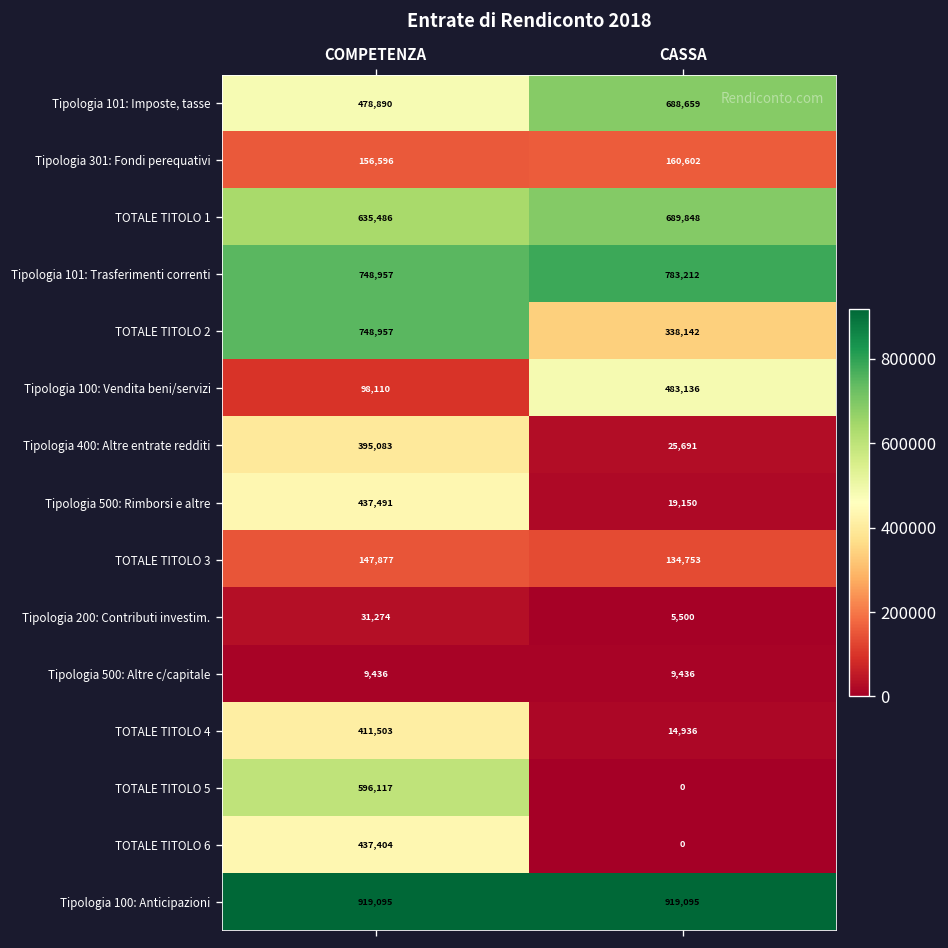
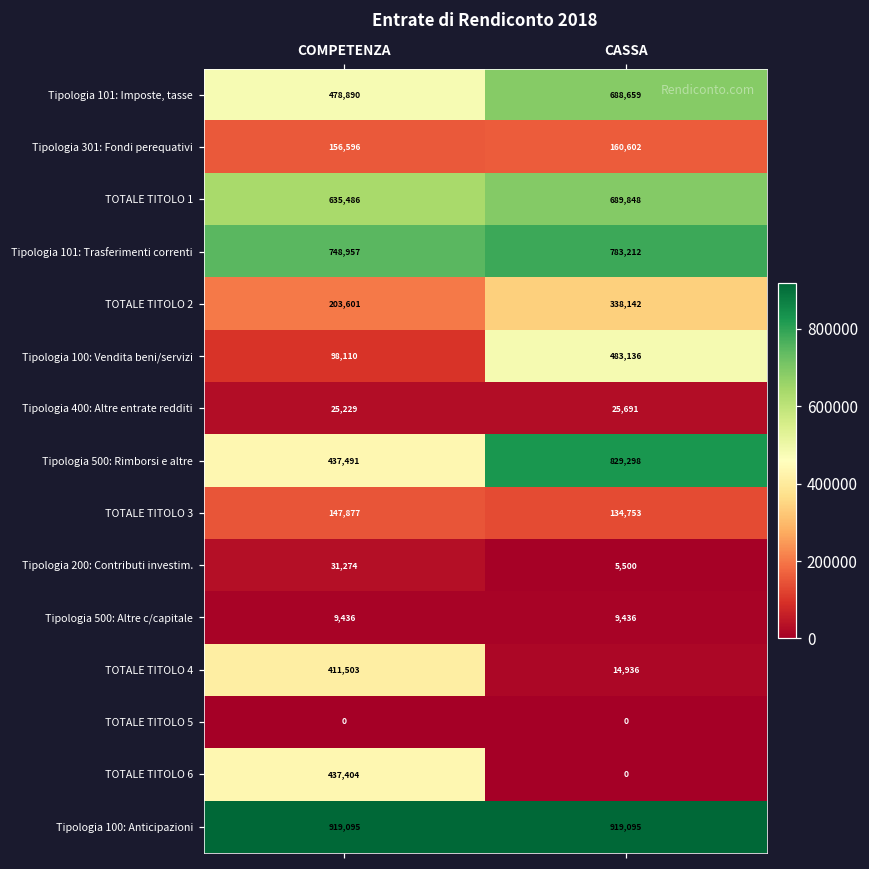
  {
    "Tipologia 101: Imposte, tasse": {
      "COMPETENZA": "478,890"
    },
    "Tipologia 301: Fondi perequativi": {
      "COMPETENZA": "156,596",
      "CASSA": "160,602"
    },
    "TOTALE TITOLO 1": {
      "COMPETENZA": "635,486",
      "CASSA": "689,848"
    },
    "Tipologia 101: Trasferimenti correnti": {
      "COMPETENZA": "748,957",
      "CASSA": "783,212"
    },
    "TOTALE TITOLO 2": {
-     "COMPETENZA": "748,957",
+     "COMPETENZA": "203,601",
      "CASSA": "338,142"
    },
    "Tipologia 100: Vendita beni/servizi": {
      "COMPETENZA": "98,110",
      "CASSA": "483,136"
    },
    "Tipologia 400: Altre entrate redditi": {
-     "COMPETENZA": "395,083",
+     "COMPETENZA": "25,229",
      "CASSA": "25,691"
    },
    "Tipologia 500: Rimborsi e altre": {
      "COMPETENZA": "437,491",
-     "CASSA": "19,150"
+     "CASSA": "829,298"
    },
    "TOTALE TITOLO 3": {
      "COMPETENZA": "147,877",
      "CASSA": "134,753"
    },
    "Tipologia 200: Contributi investim.": {
      "COMPETENZA": "31,274",
      "CASSA": "5,500"
    },
    "Tipologia 500: Altre c/capitale": {
      "COMPETENZA": "9,436",
      "CASSA": "9,436"
    },
    "TOTALE TITOLO 4": {
      "COMPETENZA": "411,503",
      "CASSA": "14,936"
    },
    "TOTALE TITOLO 5": {
-     "COMPETENZA": "596,117",
+     "COMPETENZA": "0",
      "CASSA": "0"
    },
    "TOTALE TITOLO 6": {
      "COMPETENZA": "437,404",
      "CASSA": "0"
    },
    "Tipologia 100: Anticipazioni": {
      "COMPETENZA": "919,095",
      "CASSA": "919,095"
    }
  }
